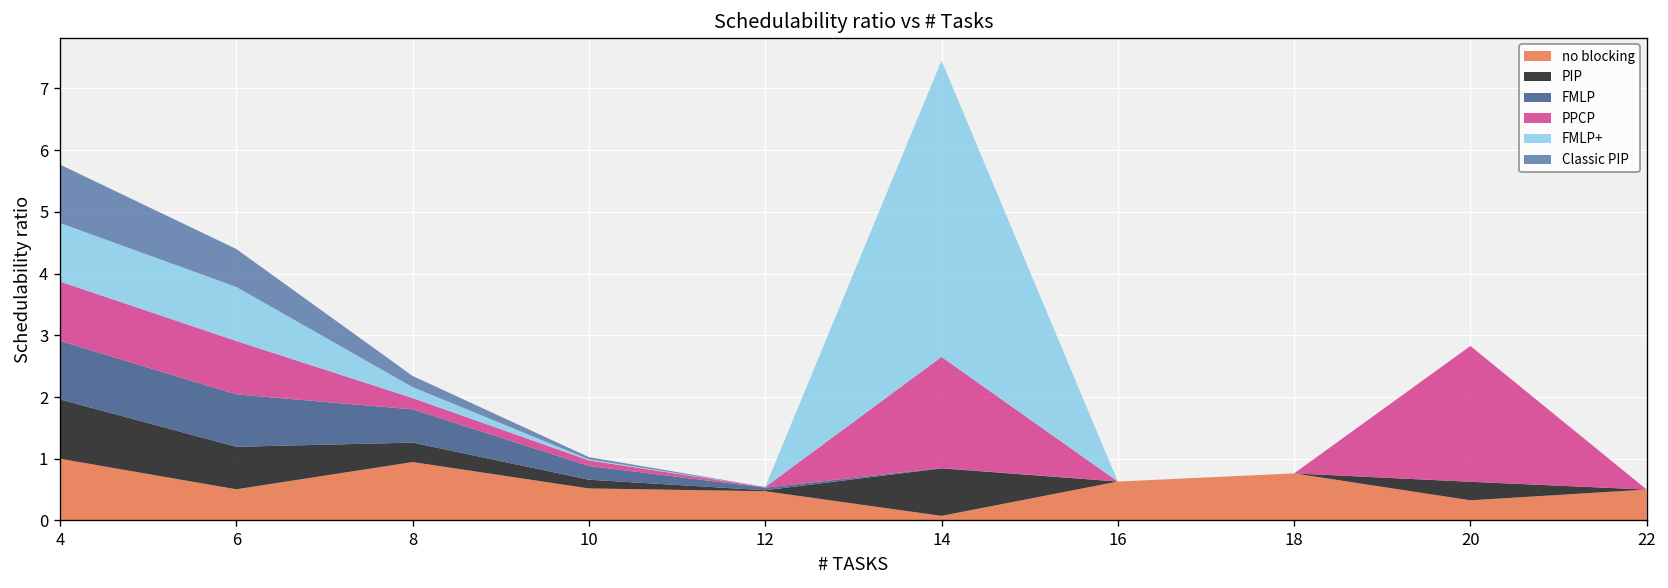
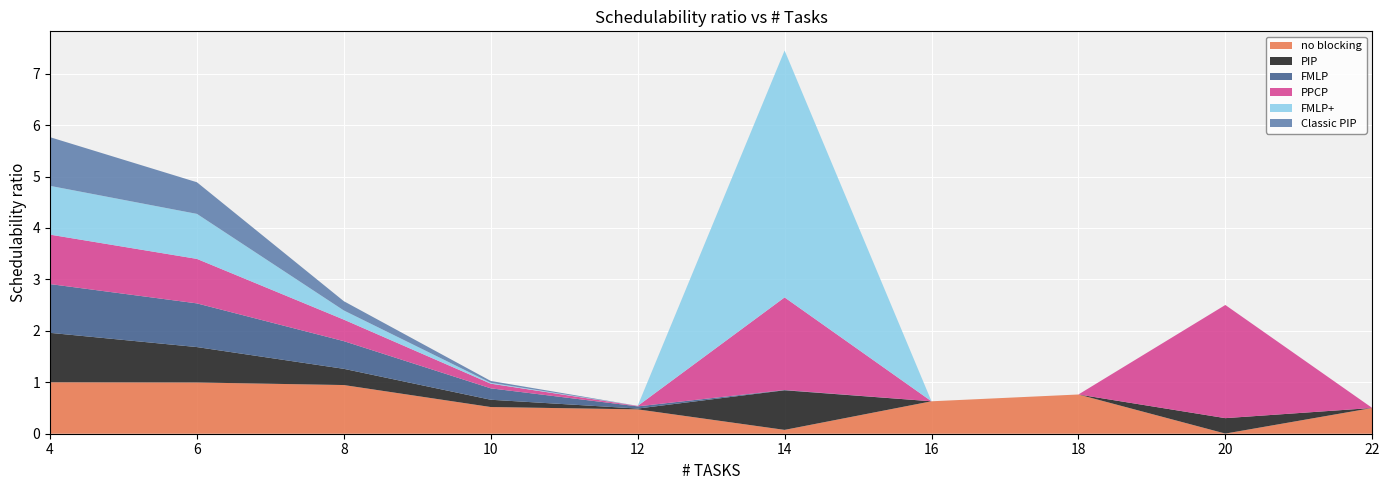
  {
    "no blocking": {
      "4": 1.0,
-     "6": 0.5,
+     "6": 1.0,
      "8": 0.9,
      "10": 0.5,
      "14": 0.1,
-     "20": 0.3
+     "20": 0.0
    },
    "PIP": {
      "4": 1.0,
      "6": 0.7,
      "8": 0.3,
      "10": 0.1
    },
    "PPCP": {
      "4": 1.0,
      "6": 0.9,
-     "8": 0.2,
+     "8": 0.4,
      "14": 1.8
    },
    "FMLP+": {
      "4": 0.9,
      "6": 0.9,
      "8": 0.2
    }
  }
